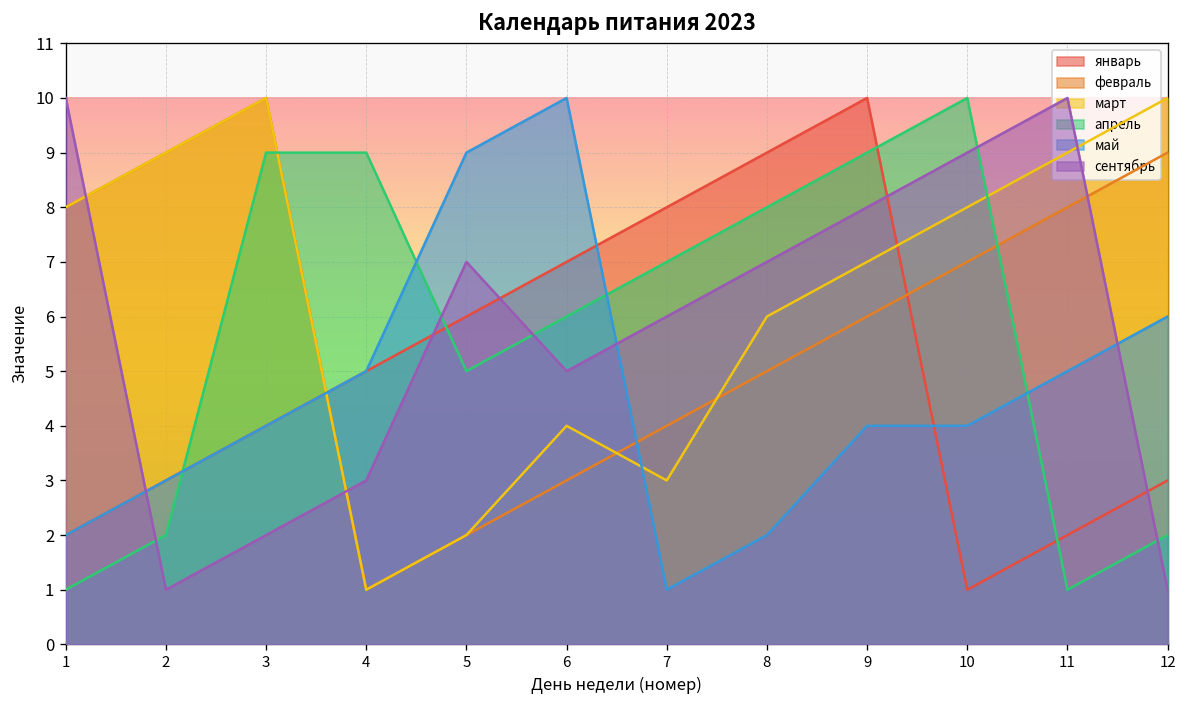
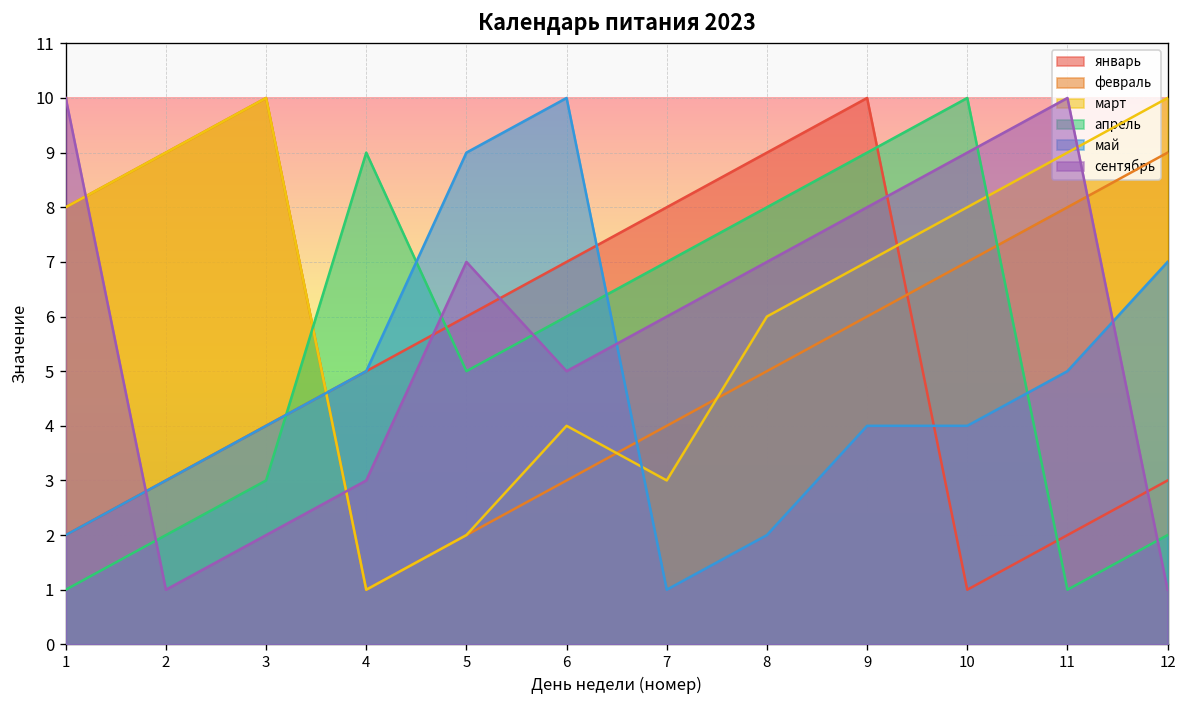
  {
    "март": {
      "6": 4,
      "7": 3,
      "8": 6,
      "9": 7,
      "10": 8,
      "12": 10
    },
    "апрель": {
      "1": 1,
      "2": 2,
-     "3": 9,
+     "3": 3,
      "4": 9,
      "5": 5,
      "6": 6,
      "7": 7,
      "8": 8,
      "9": 9,
      "10": 10,
      "11": 1,
      "12": 2
    },
    "май": {
      "5": 9,
      "6": 10,
      "7": 1,
      "8": 2,
      "9": 4,
      "10": 4,
      "11": 5,
-     "12": 6
+     "12": 7
    },
    "сентябрь": {
      "1": 10,
      "2": 1,
      "3": 2,
      "4": 3,
      "5": 7,
      "6": 5,
      "7": 6,
      "8": 7,
      "9": 8,
      "10": 9,
      "12": 1
    }
  }
